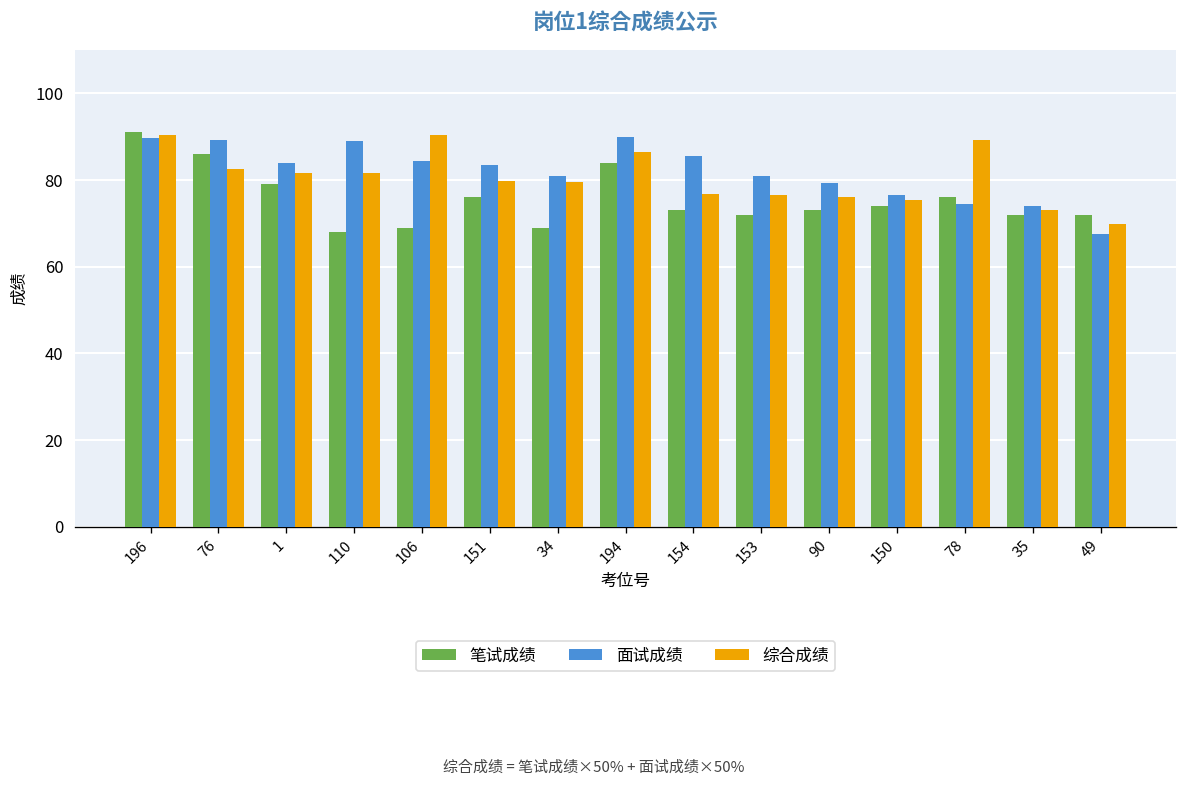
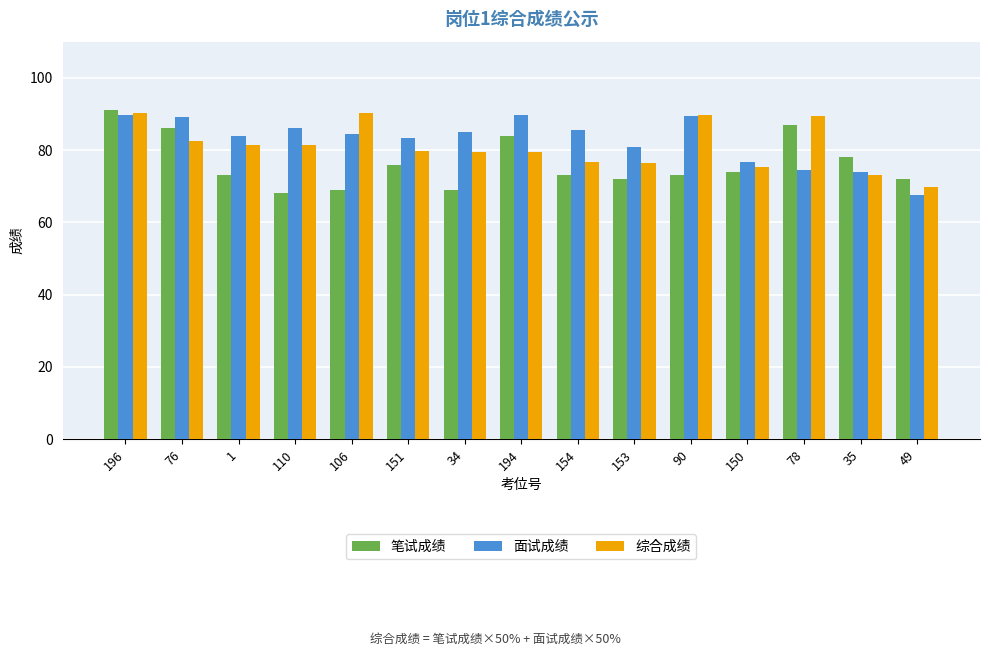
  {
    "笔试成绩": {
      "196": 91,
      "76": 86,
-     "1": 79,
+     "1": 73,
      "110": 68,
      "106": 69,
      "151": 76,
      "34": 69,
      "194": 84,
      "154": 73,
      "153": 72,
      "90": 73,
      "150": 74,
-     "78": 76,
-     "35": 72,
+     "78": 87,
+     "35": 78,
      "49": 72
    },
    "面试成绩": {
      "196": 90,
      "76": 89,
      "1": 84,
-     "110": 89,
+     "110": 86,
      "106": 84,
      "151": 83,
-     "34": 81,
+     "34": 85,
      "194": 90,
      "154": 86,
      "153": 81,
-     "90": 79,
+     "90": 90,
      "150": 77,
      "78": 74,
      "35": 74,
      "49": 68
    },
    "综合成绩": {
      "196": 90,
      "76": 83,
      "1": 82,
      "110": 82,
      "106": 90,
      "151": 80,
      "34": 80,
-     "194": 87,
+     "194": 79,
      "154": 77,
      "153": 76,
-     "90": 76,
+     "90": 90,
      "150": 75,
      "78": 89,
      "35": 73,
      "49": 70
    }
  }
